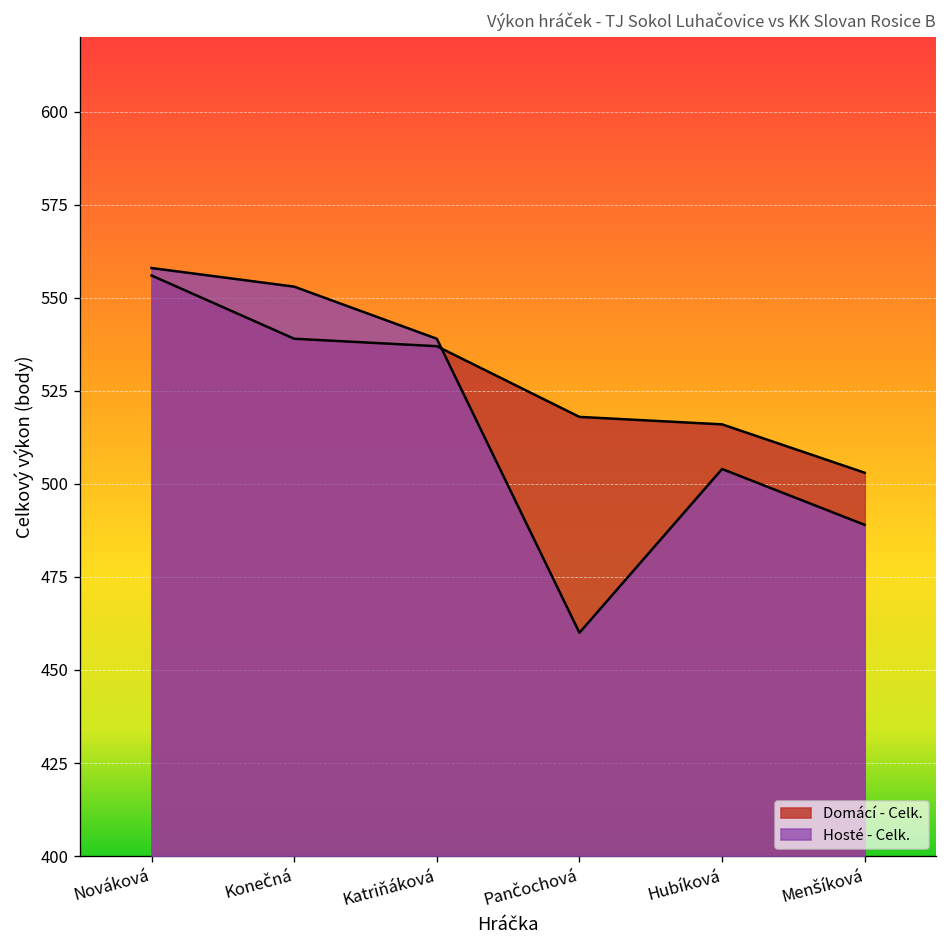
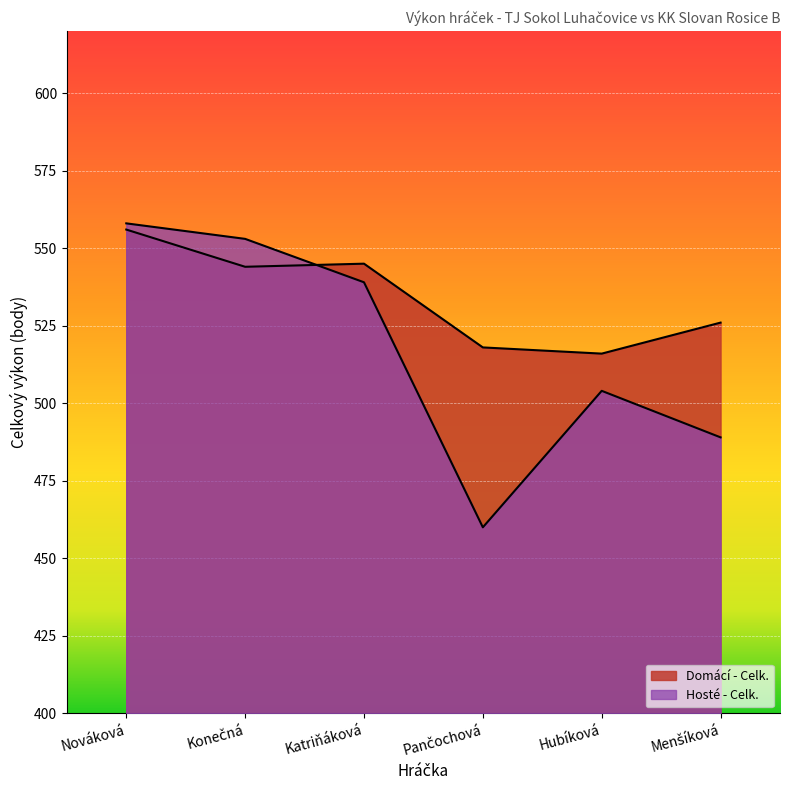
  {
    "Domácí - Celk.": {
      "Nováková": 556,
-     "Konečná": 539,
-     "Katriňáková": 537,
+     "Konečná": 544,
+     "Katriňáková": 545,
      "Pančochová": 518,
      "Hubíková": 516,
-     "Menšíková": 503
+     "Menšíková": 526
    },
    "Hosté - Celk.": {
      "Nováková": 558,
      "Konečná": 553,
      "Katriňáková": 539,
      "Pančochová": 460,
      "Hubíková": 504,
      "Menšíková": 489
    }
  }
